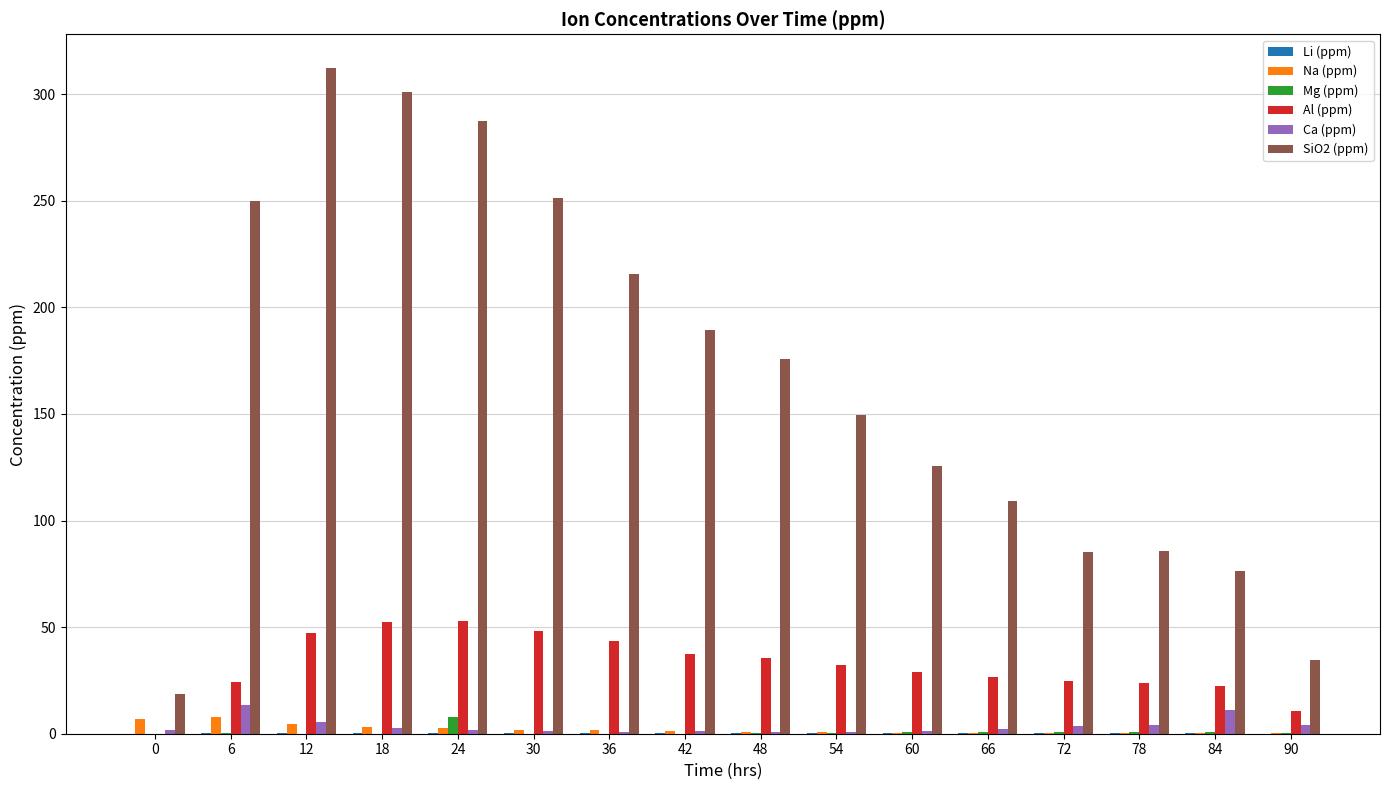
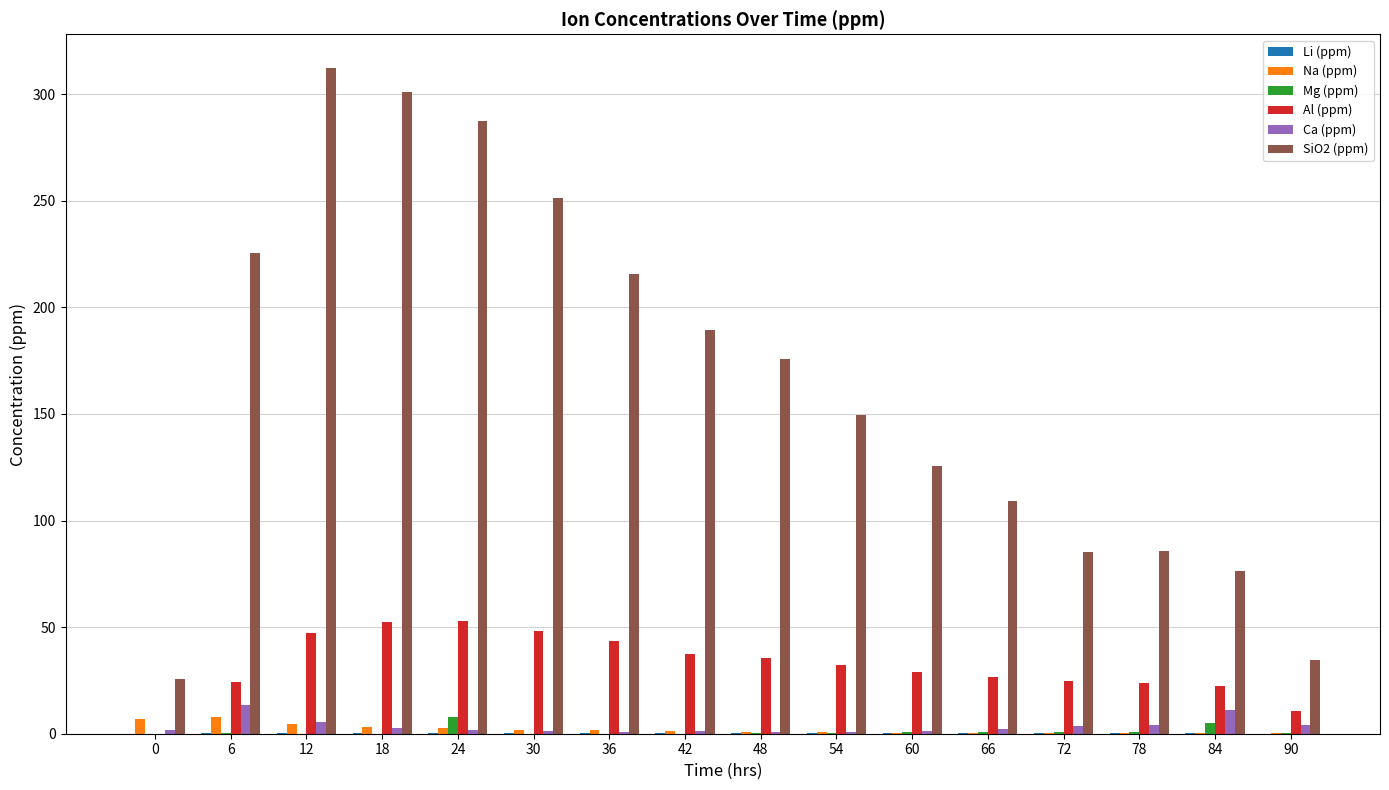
  {
    "Na (ppm)": {
      "0": 7,
      "6": 8,
      "12": 4,
      "18": 3,
      "24": 3,
      "30": 2,
      "36": 2
    },
    "Mg (ppm)": {
      "24": 8,
-     "84": 1
+     "84": 5
    },
    "Al (ppm)": {
      "6": 24,
      "12": 47,
      "18": 52,
      "24": 53,
      "30": 48,
      "36": 44,
      "42": 37,
      "48": 36,
      "54": 32,
      "60": 29,
      "66": 27,
      "72": 25,
      "78": 24,
      "84": 23,
      "90": 11
    },
    "Ca (ppm)": {
      "0": 2,
      "6": 14,
      "12": 5,
      "18": 2,
      "24": 2,
      "42": 1,
      "60": 1,
      "66": 2,
      "72": 3,
      "78": 4,
      "84": 11,
      "90": 4
    },
    "SiO2 (ppm)": {
-     "0": 19,
-     "6": 250,
+     "0": 26,
+     "6": 225,
      "12": 312,
      "18": 301,
      "24": 287,
      "30": 251,
      "36": 216,
      "42": 189,
      "48": 176,
      "54": 149,
      "60": 126,
      "66": 109,
      "72": 85,
      "78": 86,
      "84": 76,
      "90": 35
    }
  }
